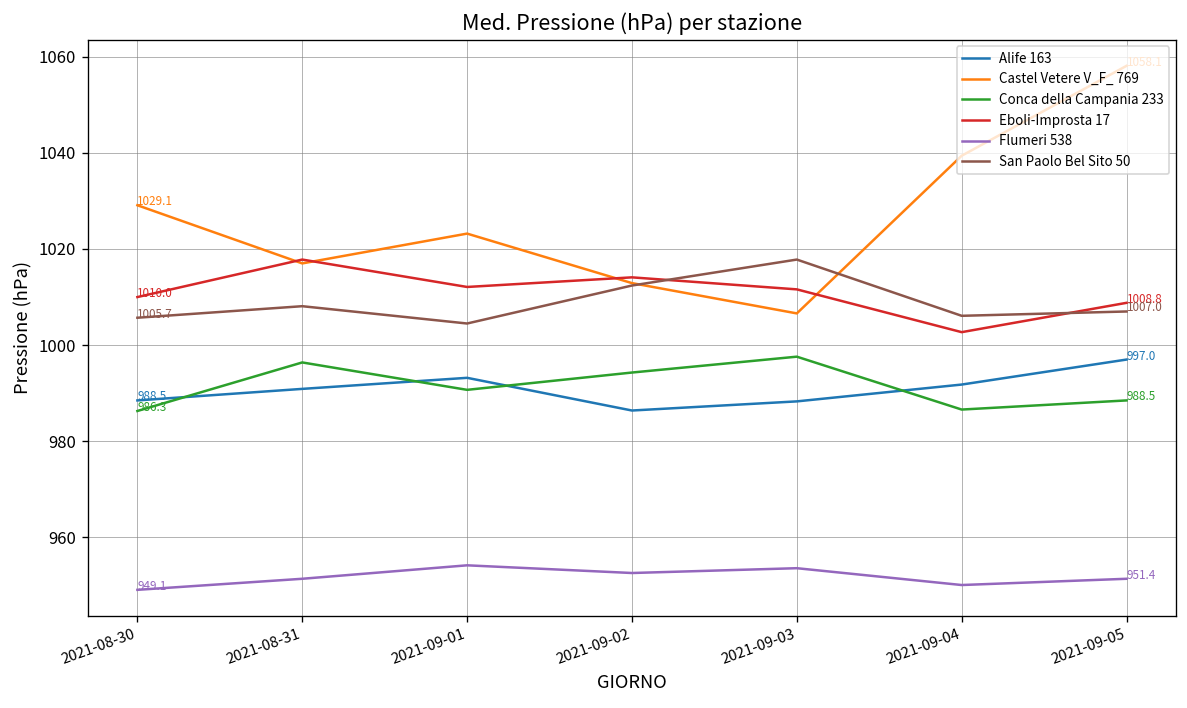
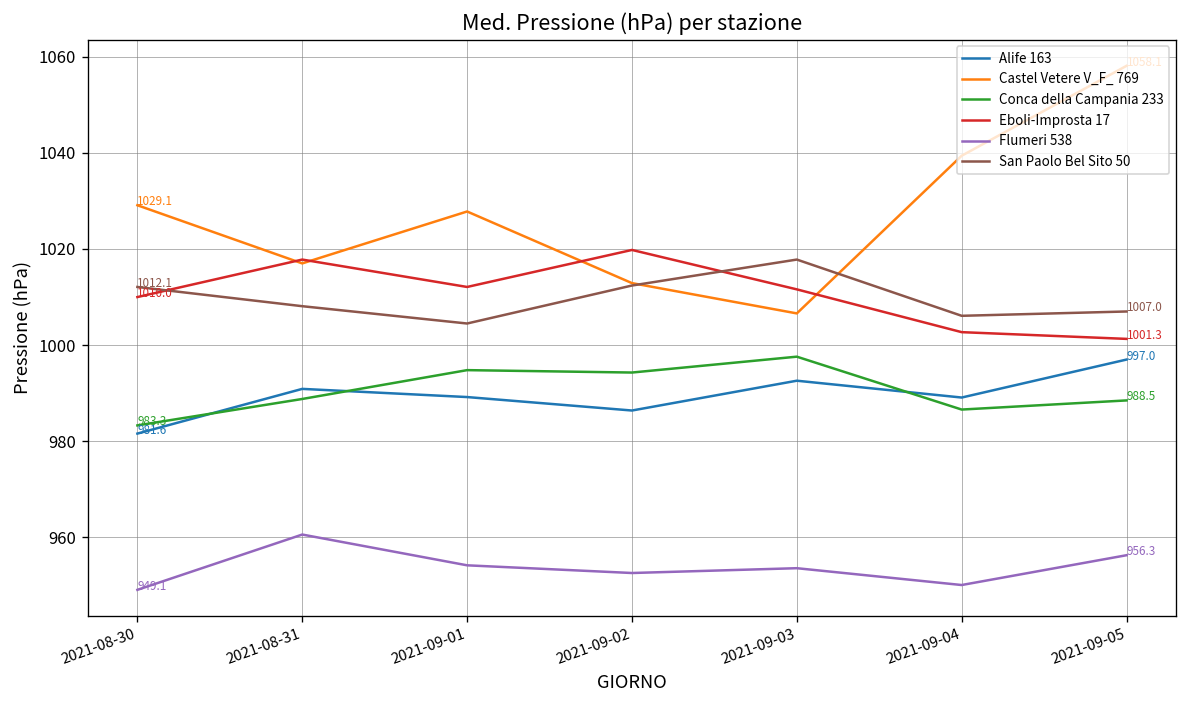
  {
    "Alife 163": {
-     "2021-08-30": 988.5,
-     "2021-09-01": 993,
-     "2021-09-03": 988,
-     "2021-09-04": 992,
+     "2021-08-30": 981.6,
+     "2021-09-01": 989,
+     "2021-09-03": 993,
+     "2021-09-04": 989,
      "2021-09-05": 997.0
    },
    "Castel Vetere V_F_ 769": {
      "2021-08-31": 1017,
-     "2021-09-01": 1023,
+     "2021-09-01": 1028,
      "2021-09-03": 1007
    },
    "Conca della Campania 233": {
-     "2021-08-30": 986.3,
-     "2021-08-31": 996,
-     "2021-09-01": 991,
+     "2021-08-30": 983.3,
+     "2021-08-31": 989,
+     "2021-09-01": 995,
      "2021-09-05": 988.5
    },
    "Eboli-Improsta 17": {
      "2021-08-30": 1010.0,
-     "2021-09-02": 1014,
-     "2021-09-05": 1008.8
+     "2021-09-02": 1020,
+     "2021-09-05": 1001.3
    },
    "Flumeri 538": {
      "2021-08-30": 949.1,
-     "2021-08-31": 951,
-     "2021-09-05": 951.4
+     "2021-08-31": 961,
+     "2021-09-05": 956.3
    },
    "San Paolo Bel Sito 50": {
-     "2021-08-30": 1005.7
+     "2021-08-30": 1012.1
    }
  }
